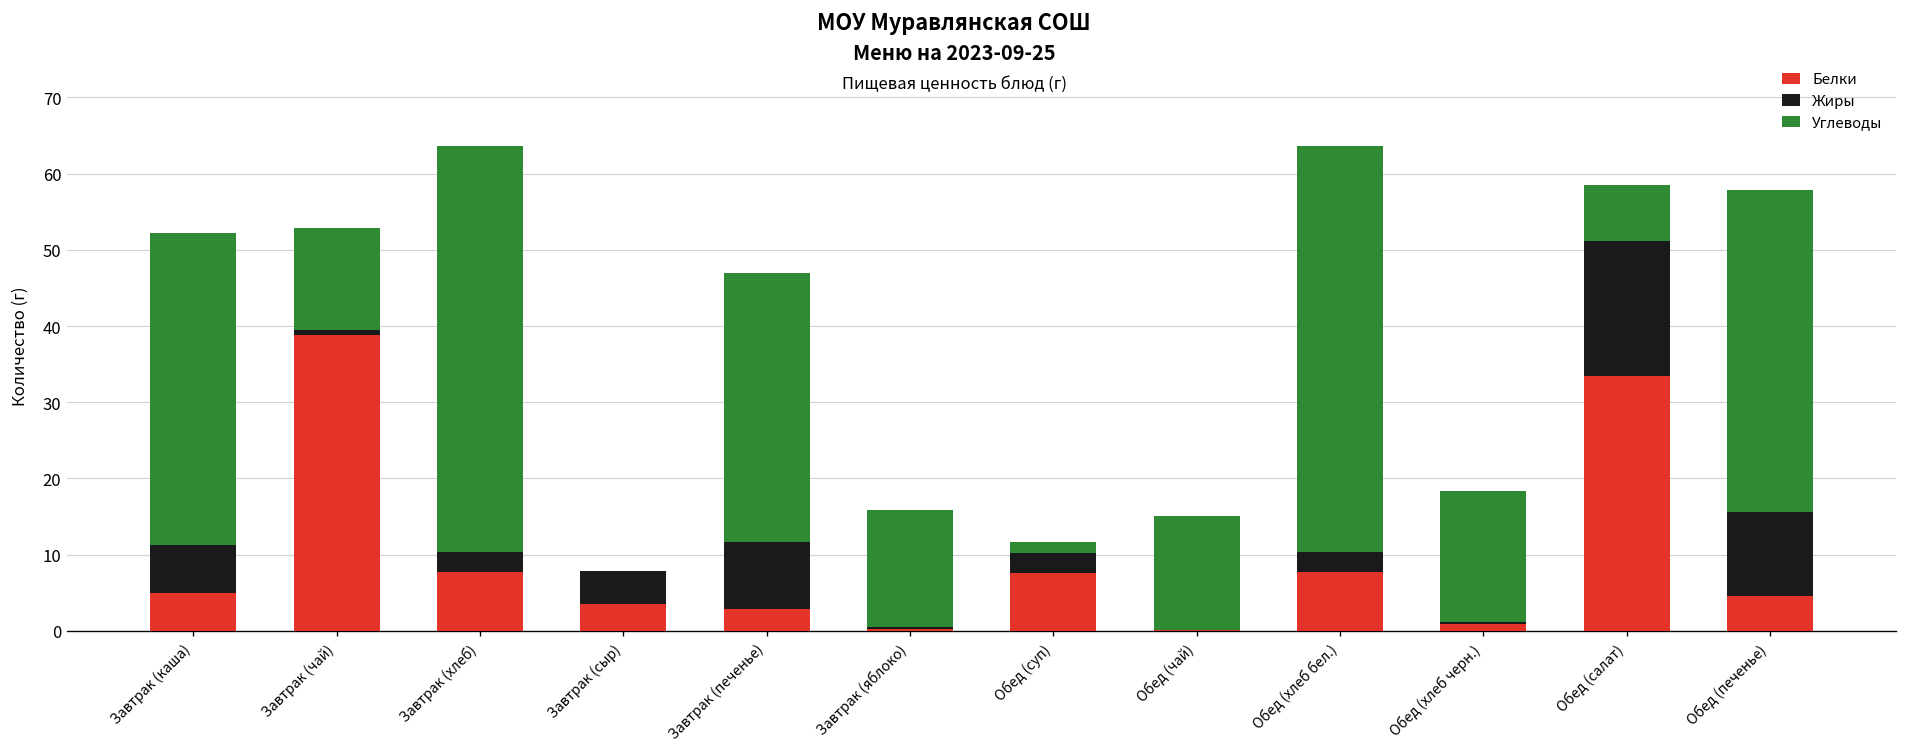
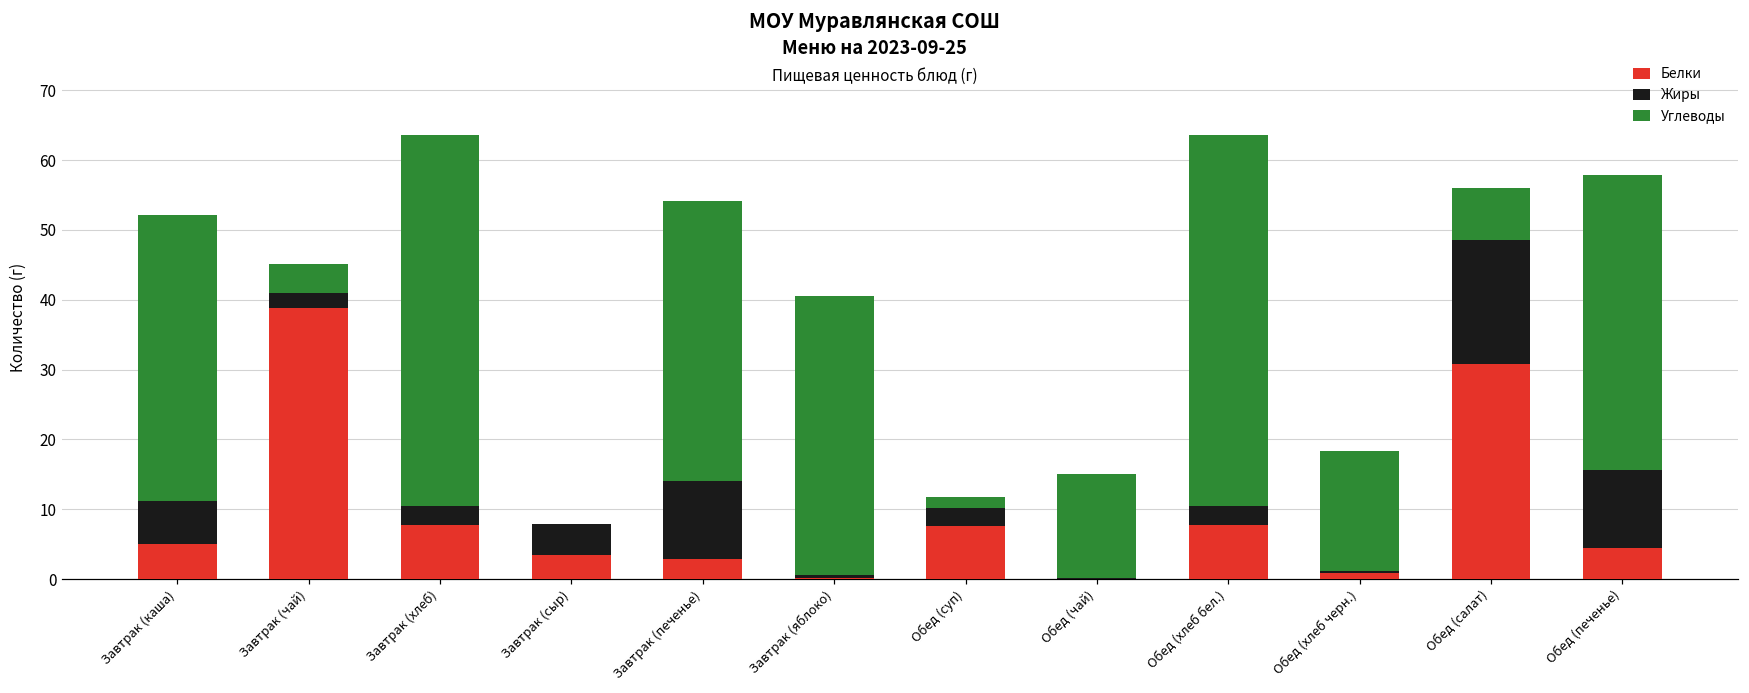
  {
    "Белки": {
      "Завтрак (каша)": 5,
      "Завтрак (чай)": 39,
      "Завтрак (хлеб)": 8,
      "Завтрак (сыр)": 4,
      "Завтрак (печенье)": 3,
      "Обед (суп)": 8,
      "Обед (хлеб бел.)": 8,
      "Обед (хлеб черн.)": 1,
-     "Обед (салат)": 33,
+     "Обед (салат)": 31,
      "Обед (печенье)": 5
    },
    "Жиры": {
      "Завтрак (каша)": 6,
-     "Завтрак (чай)": 1,
+     "Завтрак (чай)": 2,
      "Завтрак (хлеб)": 3,
      "Завтрак (сыр)": 4,
-     "Завтрак (печенье)": 9,
+     "Завтрак (печенье)": 11,
      "Обед (суп)": 3,
      "Обед (хлеб бел.)": 3,
      "Обед (салат)": 18,
      "Обед (печенье)": 11
    },
    "Углеводы": {
      "Завтрак (каша)": 41,
-     "Завтрак (чай)": 13,
+     "Завтрак (чай)": 4,
      "Завтрак (хлеб)": 53,
      "Завтрак (сыр)": 0,
-     "Завтрак (печенье)": 35,
-     "Завтрак (яблоко)": 15,
+     "Завтрак (печенье)": 40,
+     "Завтрак (яблоко)": 40,
      "Обед (суп)": 2,
      "Обед (чай)": 15,
      "Обед (хлеб бел.)": 53,
      "Обед (хлеб черн.)": 17,
      "Обед (салат)": 7,
      "Обед (печенье)": 42
    }
  }
